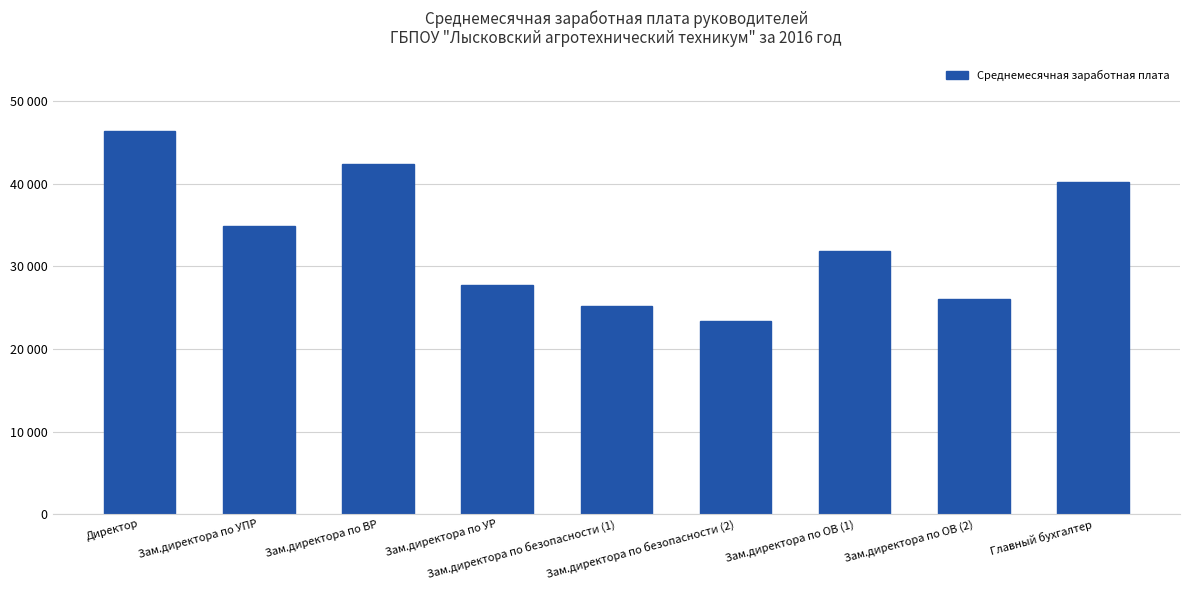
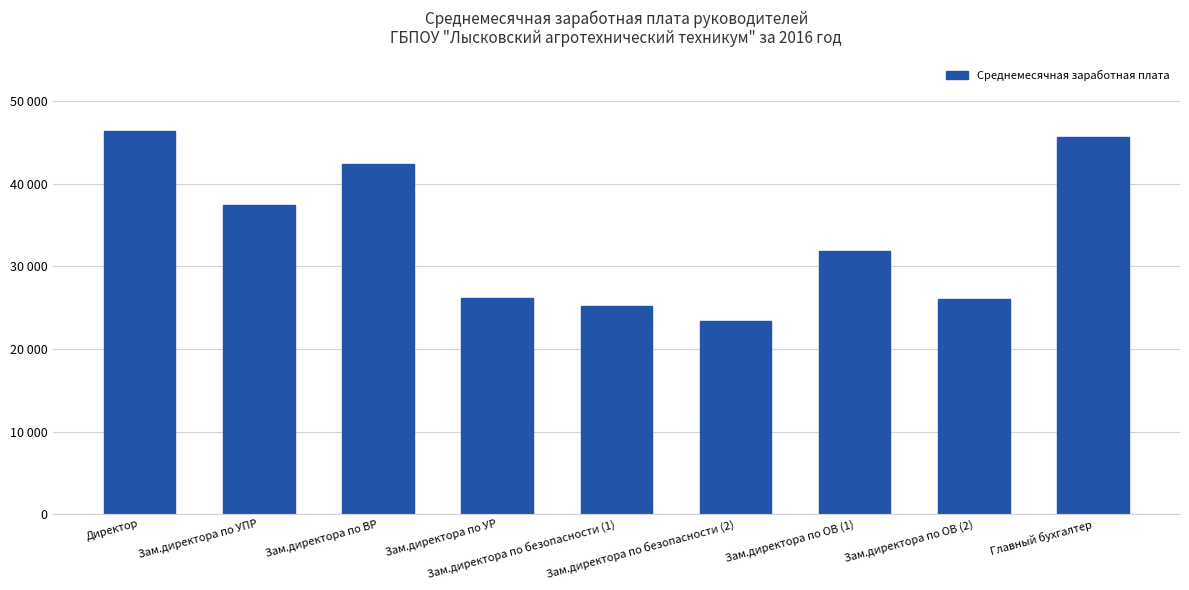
  {
    "Директор": 46000,
-   "Зам.директора по УПР": 35000,
+   "Зам.директора по УПР": 37000,
    "Зам.директора по ВР": 42000,
-   "Зам.директора по УР": 28000,
+   "Зам.директора по УР": 26000,
    "Зам.директора по безопасности (1)": 25000,
    "Зам.директора по безопасности (2)": 23000,
    "Зам.директора по ОВ (1)": 32000,
    "Зам.директора по ОВ (2)": 26000,
-   "Главный бухгалтер": 40000
+   "Главный бухгалтер": 46000
  }
